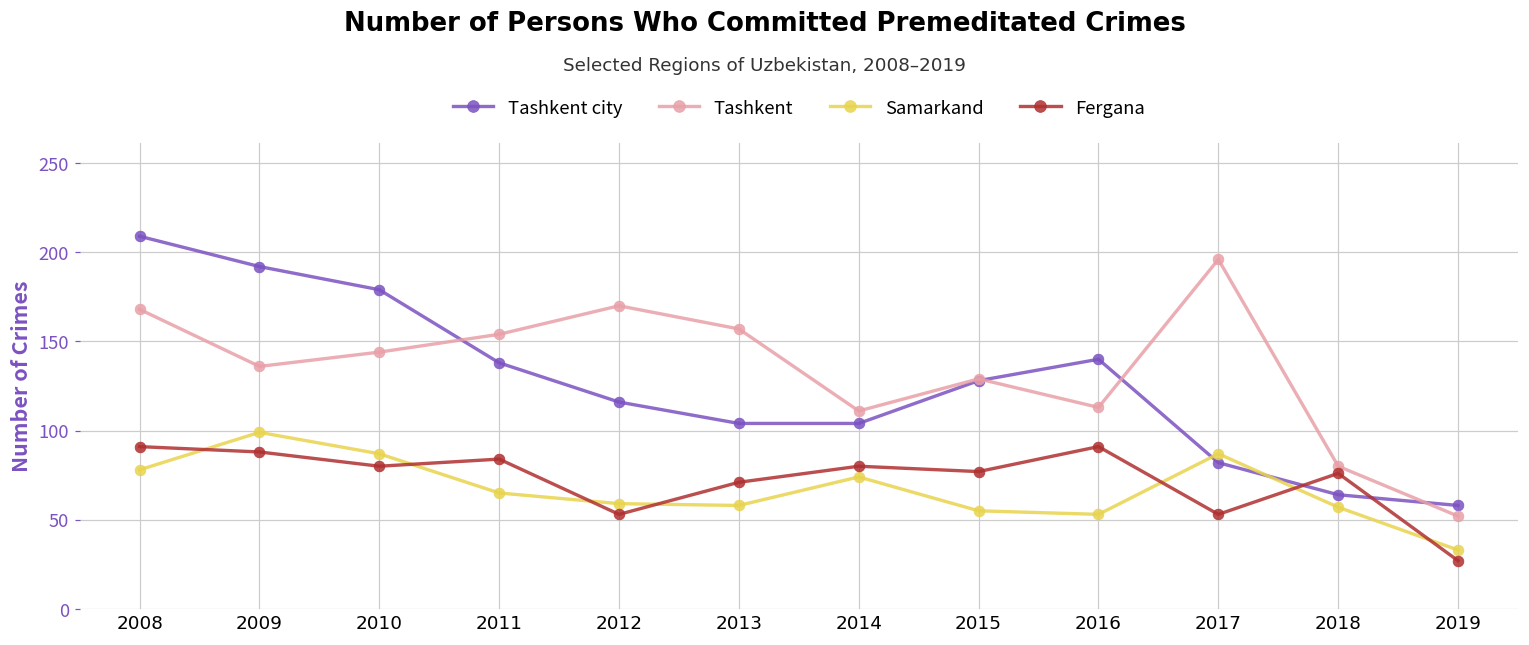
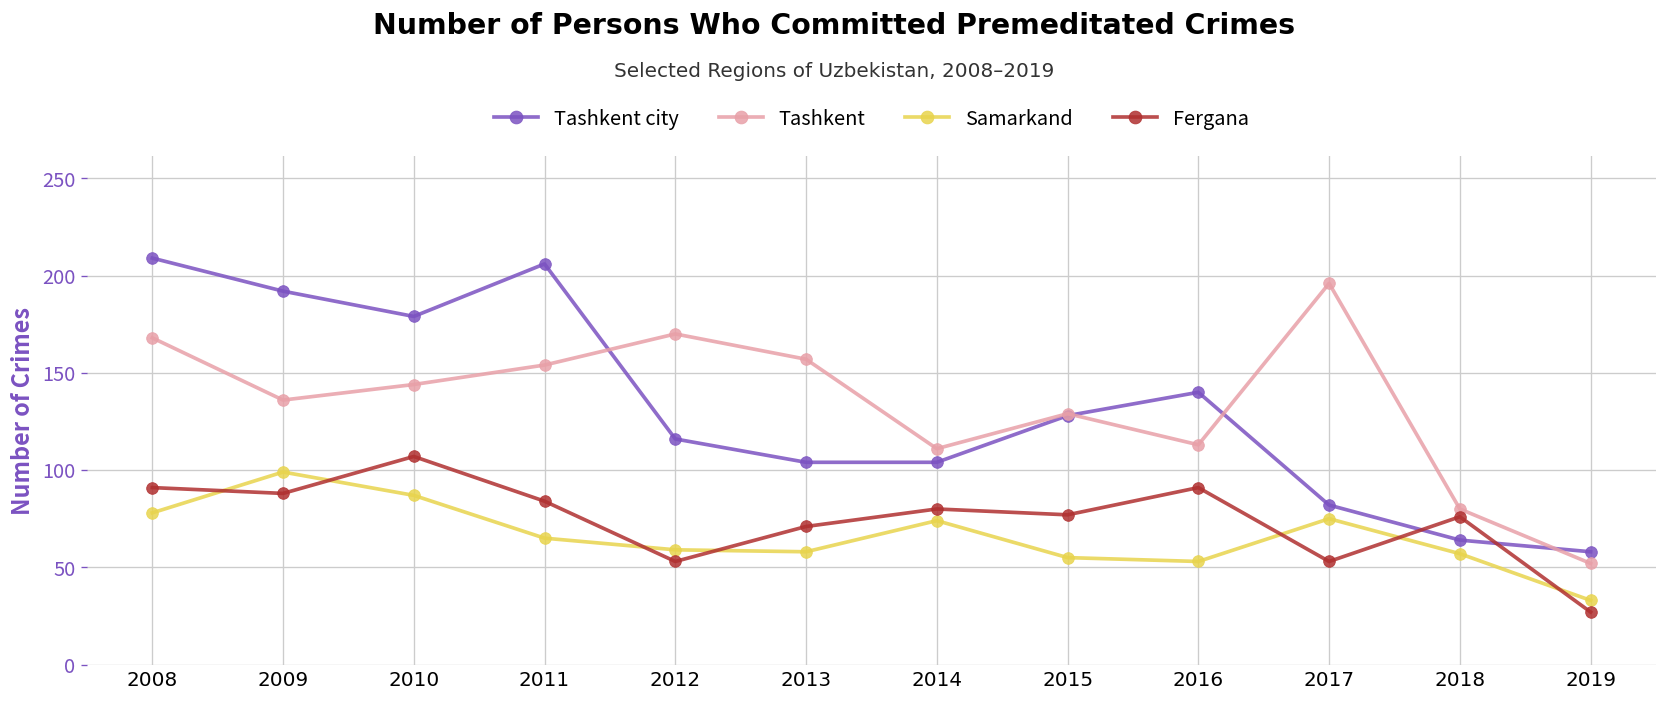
  {
    "Tashkent city": {
      "2008": 209,
      "2009": 192,
      "2010": 179,
-     "2011": 138,
+     "2011": 206,
      "2012": 116,
      "2013": 104,
      "2014": 104,
      "2016": 140,
      "2017": 82,
      "2018": 64,
      "2019": 58
    },
    "Tashkent": {
      "2008": 168,
      "2009": 136,
      "2010": 144,
      "2011": 154,
      "2012": 170,
      "2013": 157,
      "2014": 111,
      "2016": 113,
      "2017": 196,
      "2018": 80,
      "2019": 52
    },
    "Samarkand": {
      "2008": 78,
      "2009": 99,
      "2010": 87,
      "2011": 65,
      "2012": 59,
      "2013": 58,
      "2014": 74,
      "2015": 55,
      "2016": 53,
-     "2017": 87,
+     "2017": 75,
      "2018": 57,
      "2019": 33
    },
    "Fergana": {
      "2008": 91,
      "2009": 88,
-     "2010": 80,
+     "2010": 107,
      "2011": 84,
      "2012": 53,
      "2013": 71,
      "2014": 80,
      "2015": 77,
      "2016": 91,
      "2017": 53,
      "2018": 76,
      "2019": 27
    }
  }
